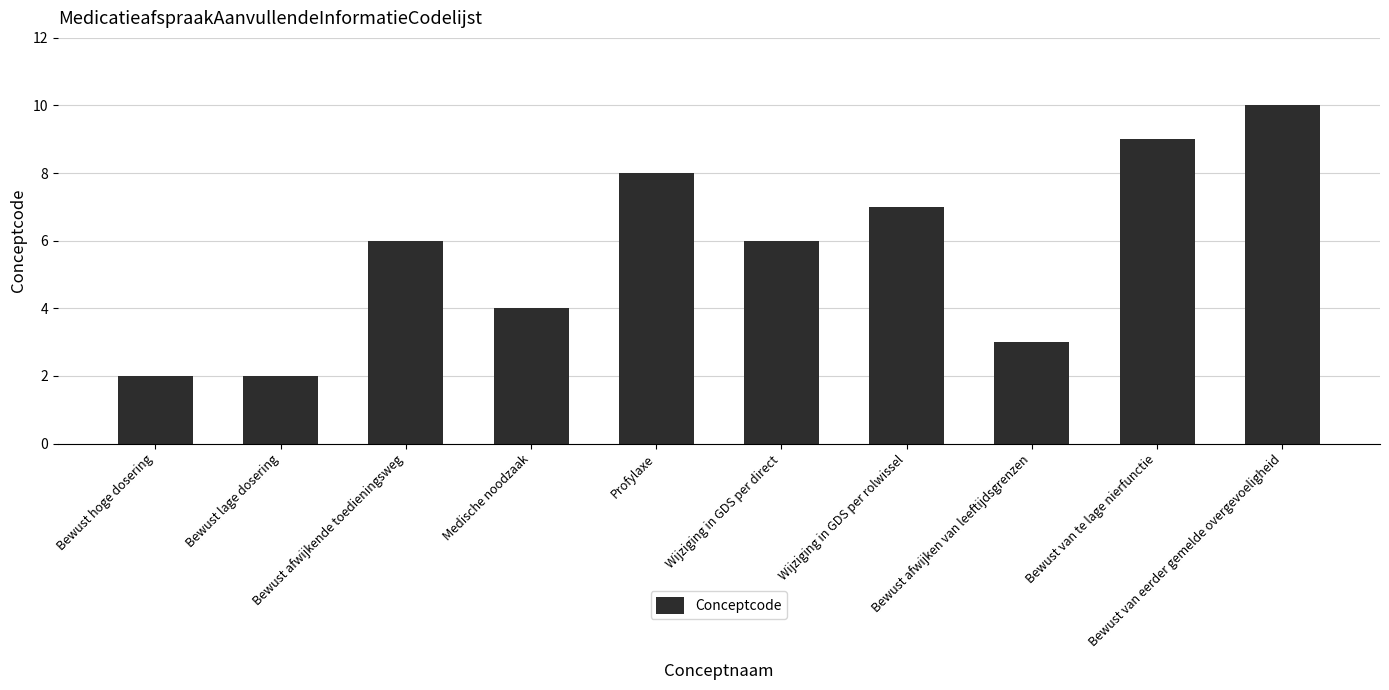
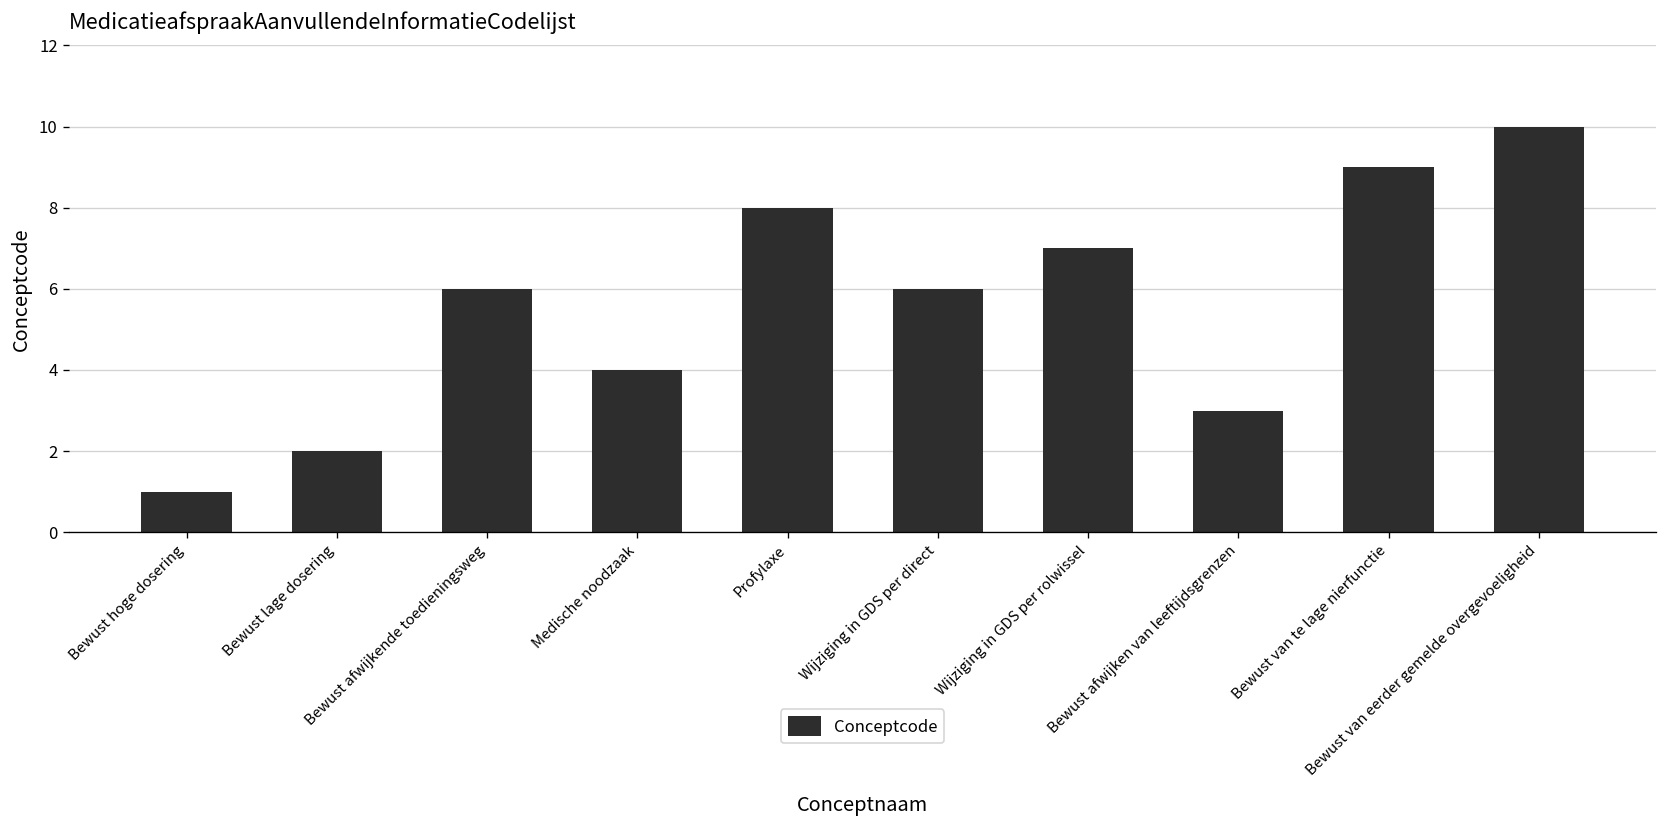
  {
-   "Bewust hoge dosering": 2,
+   "Bewust hoge dosering": 1,
    "Bewust lage dosering": 2,
    "Bewust afwijkende toedieningsweg": 6,
    "Medische noodzaak": 4,
    "Profylaxe": 8,
    "Wijziging in GDS per direct": 6,
    "Wijziging in GDS per rolwissel": 7,
    "Bewust afwijken van leeftijdsgrenzen": 3,
    "Bewust van te lage nierfunctie": 9,
    "Bewust van eerder gemelde overgevoeligheid": 10
  }
